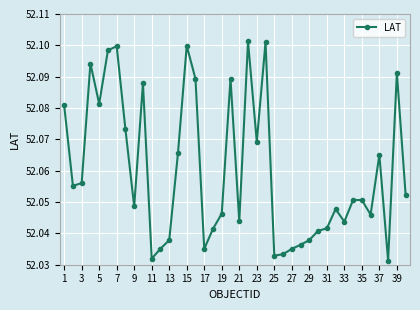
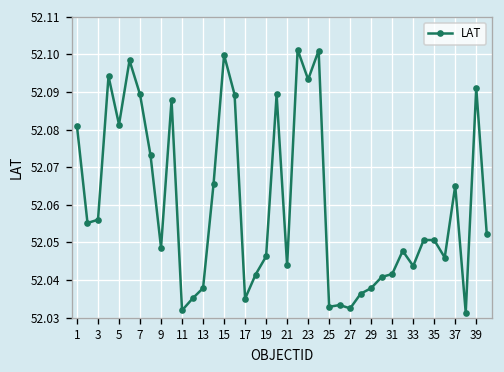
  {
    "1": 52.081,
    "3": 52.056,
    "5": 52.081,
-   "7": 52.100,
+   "7": 52.089,
    "9": 52.049,
    "11": 52.032,
    "13": 52.038,
    "15": 52.100,
    "17": 52.035,
    "19": 52.046,
    "21": 52.044,
-   "23": 52.069,
+   "23": 52.093,
    "25": 52.033,
-   "27": 52.035,
+   "27": 52.032,
    "29": 52.038,
    "31": 52.042,
    "33": 52.044,
    "35": 52.051,
    "37": 52.065,
    "39": 52.091
  }
